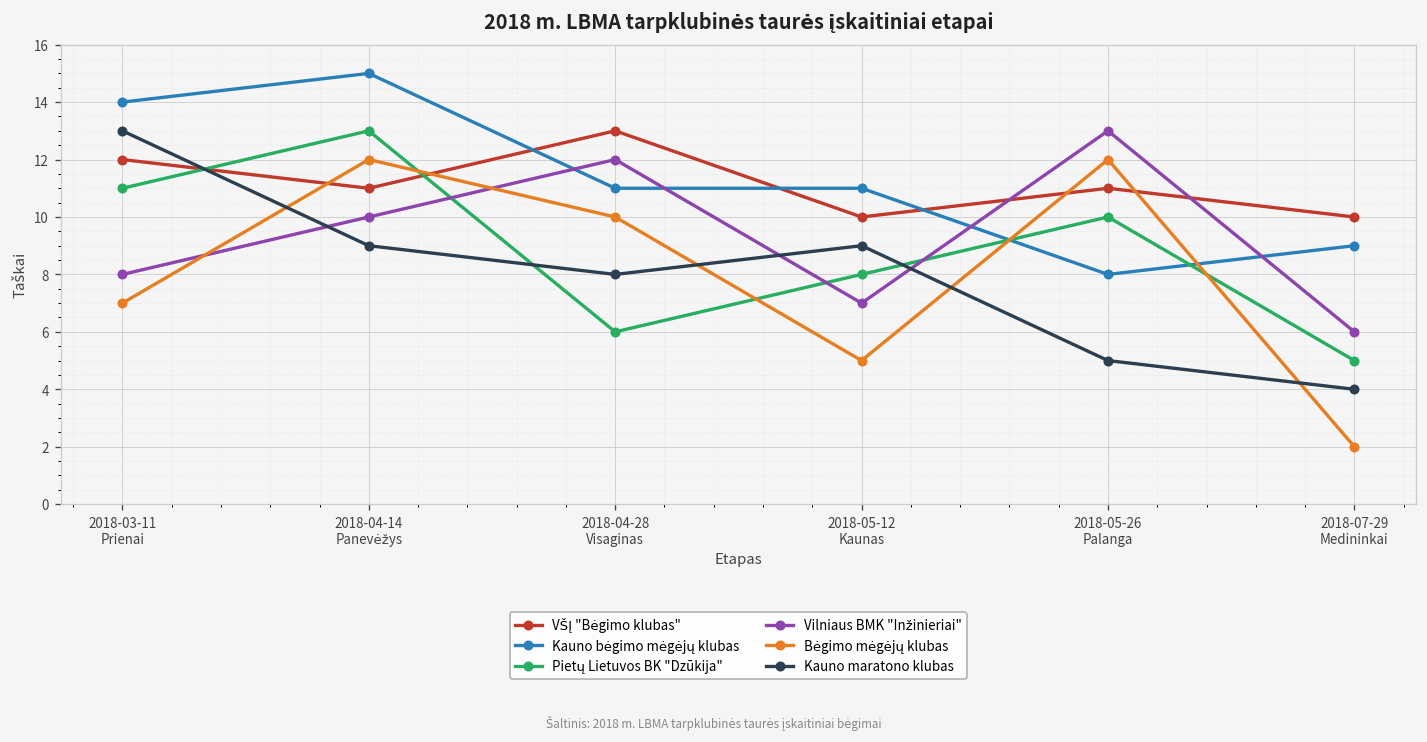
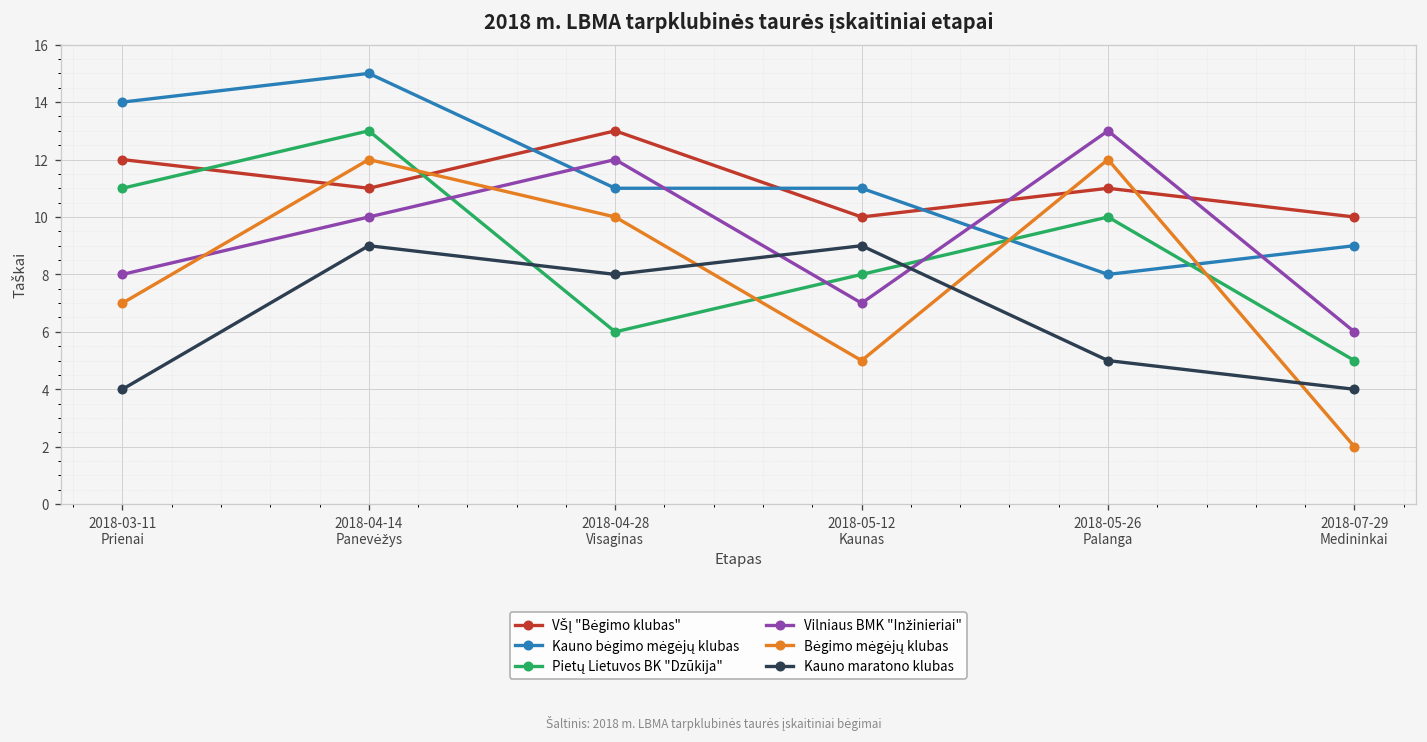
  {
    "VŠĮ \"Bėgimo klubas\"": {
      "2018-03-11 Prienai": 12,
      "2018-04-14 Panevėžys": 11,
      "2018-04-28 Visaginas": 13,
      "2018-05-12 Kaunas": 10,
      "2018-05-26 Palanga": 11,
      "2018-07-29 Medininkai": 10
    },
    "Kauno bėgimo mėgėjų klubas": {
      "2018-03-11 Prienai": 14,
      "2018-04-14 Panevėžys": 15,
      "2018-04-28 Visaginas": 11,
      "2018-05-12 Kaunas": 11,
      "2018-05-26 Palanga": 8,
      "2018-07-29 Medininkai": 9
    },
    "Pietų Lietuvos BK \"Dzūkija\"": {
      "2018-03-11 Prienai": 11,
      "2018-04-14 Panevėžys": 13,
      "2018-04-28 Visaginas": 6,
      "2018-05-12 Kaunas": 8,
      "2018-05-26 Palanga": 10,
      "2018-07-29 Medininkai": 5
    },
    "Vilniaus BMK \"Inžinieriai\"": {
      "2018-03-11 Prienai": 8,
      "2018-04-14 Panevėžys": 10,
      "2018-04-28 Visaginas": 12,
      "2018-05-12 Kaunas": 7,
      "2018-05-26 Palanga": 13,
      "2018-07-29 Medininkai": 6
    },
    "Bėgimo mėgėjų klubas": {
      "2018-03-11 Prienai": 7,
      "2018-04-14 Panevėžys": 12,
      "2018-04-28 Visaginas": 10,
      "2018-05-12 Kaunas": 5,
      "2018-05-26 Palanga": 12,
      "2018-07-29 Medininkai": 2
    },
    "Kauno maratono klubas": {
-     "2018-03-11 Prienai": 13,
+     "2018-03-11 Prienai": 4,
      "2018-04-14 Panevėžys": 9,
      "2018-04-28 Visaginas": 8,
      "2018-05-12 Kaunas": 9,
      "2018-05-26 Palanga": 5,
      "2018-07-29 Medininkai": 4
    }
  }
